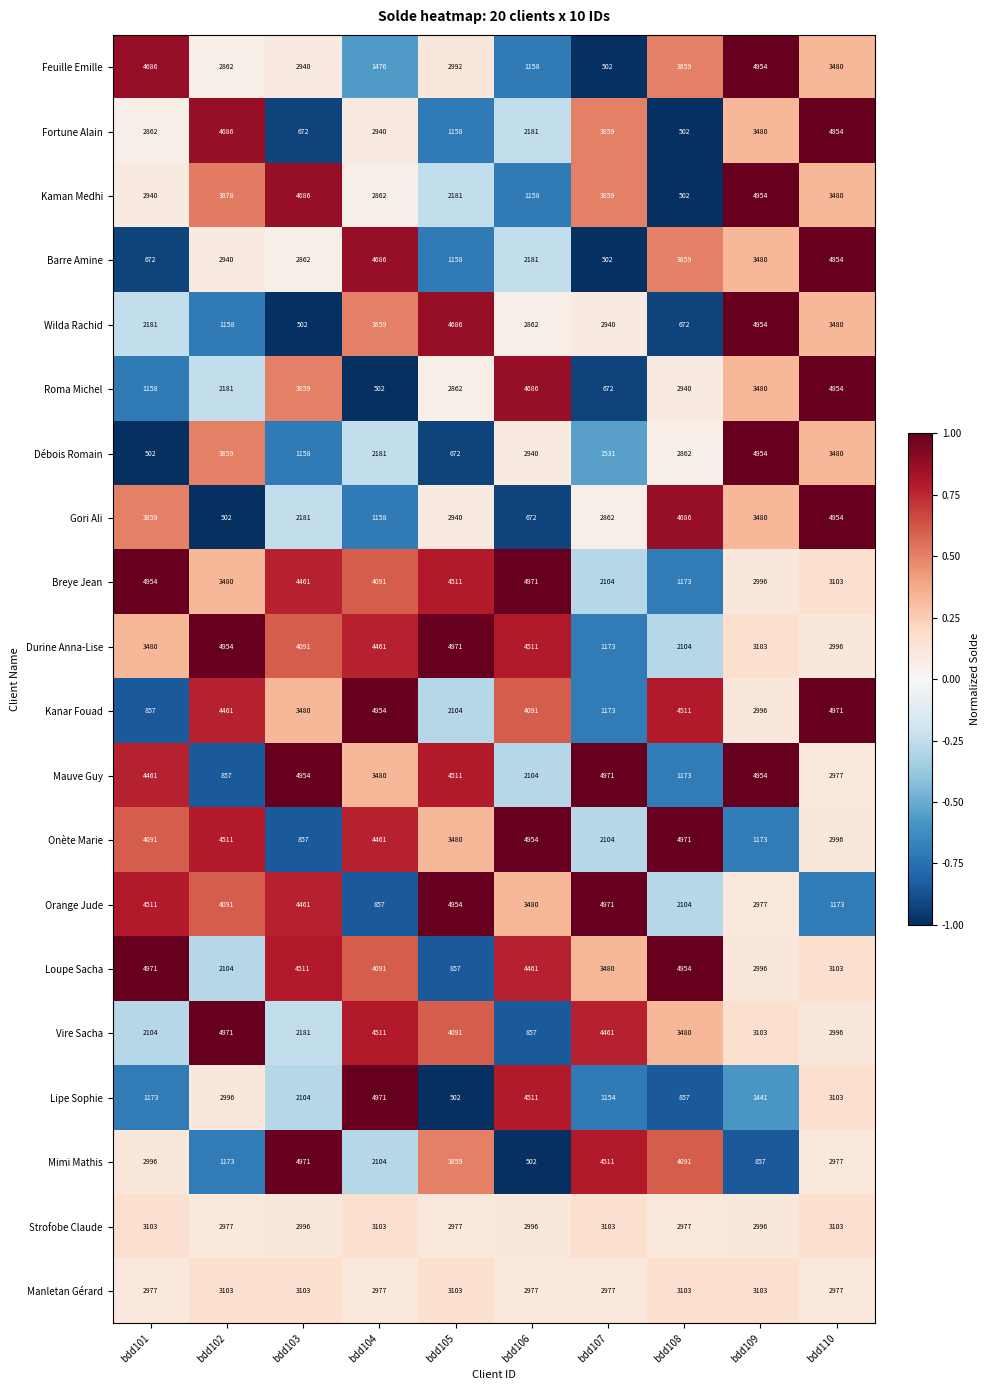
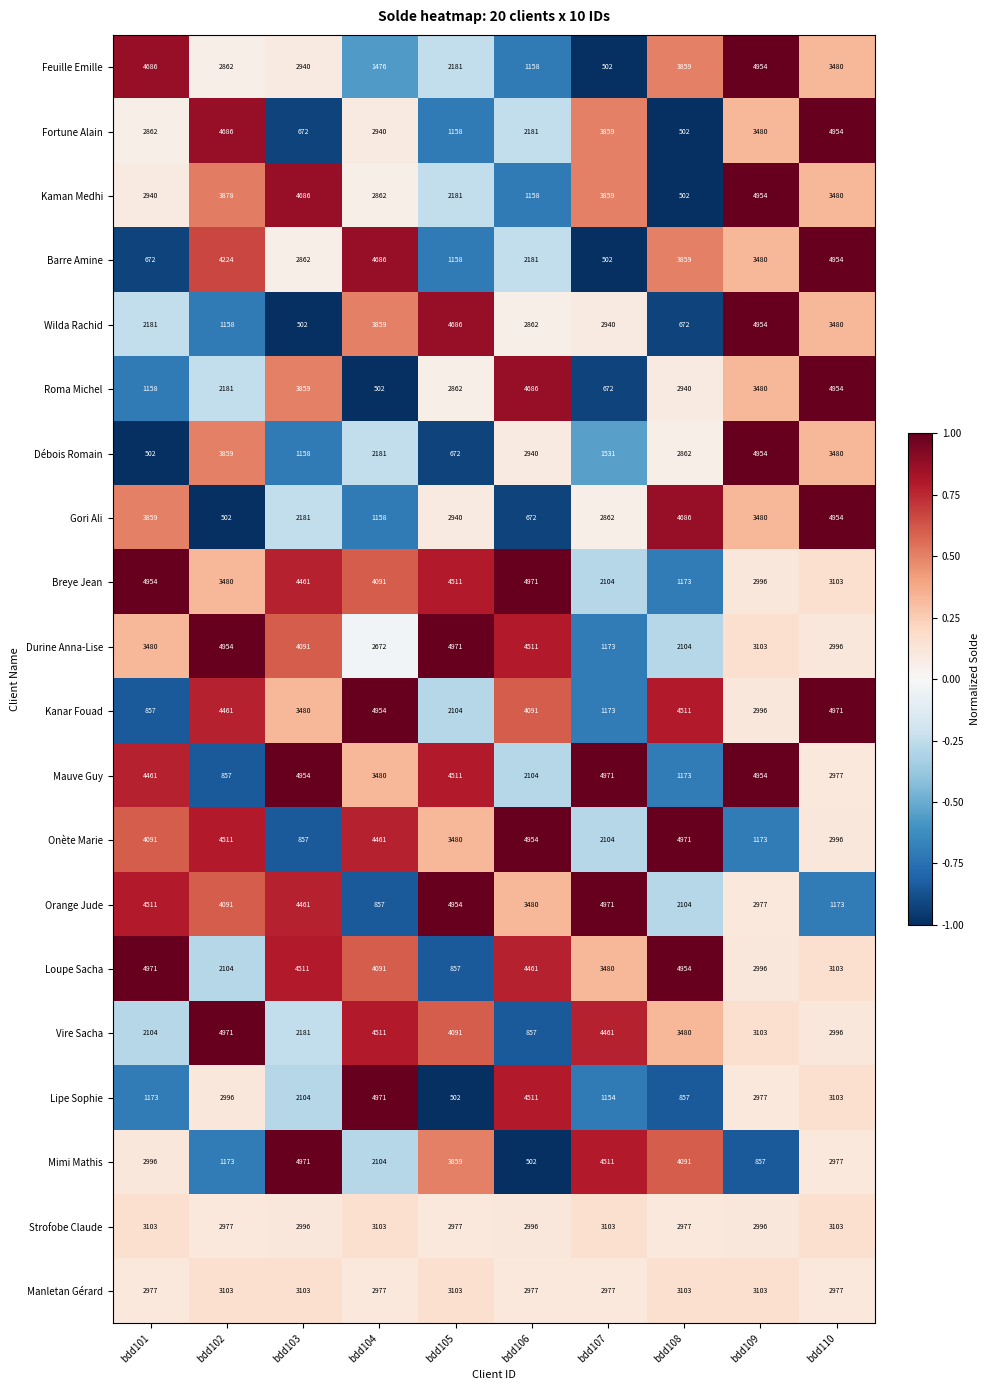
  {
    "Feuille Emille": {
      "bdd101": 4686,
      "bdd102": 2862,
      "bdd103": 2940,
      "bdd104": 1476,
-     "bdd105": 2992,
+     "bdd105": 2181,
      "bdd106": 1158,
      "bdd107": 502,
      "bdd108": 3859,
      "bdd109": 4954,
      "bdd110": 3480
    },
    "Fortune Alain": {
      "bdd101": 2862,
      "bdd102": 4686,
      "bdd103": 672,
      "bdd104": 2940,
      "bdd105": 1158,
      "bdd106": 2181,
      "bdd107": 3859,
      "bdd108": 502,
      "bdd109": 3480,
      "bdd110": 4954
    },
    "Kaman Medhi": {
      "bdd101": 2940,
      "bdd102": 3878,
      "bdd103": 4686,
      "bdd104": 2862,
      "bdd105": 2181,
      "bdd106": 1158,
      "bdd107": 3859,
      "bdd108": 502,
      "bdd109": 4954,
      "bdd110": 3480
    },
    "Barre Amine": {
      "bdd101": 672,
-     "bdd102": 2940,
+     "bdd102": 4224,
      "bdd103": 2862,
      "bdd104": 4686,
      "bdd105": 1158,
      "bdd106": 2181,
      "bdd107": 502,
      "bdd108": 3859,
      "bdd109": 3480,
      "bdd110": 4954
    },
    "Wilda Rachid": {
      "bdd101": 2181,
      "bdd102": 1158,
      "bdd103": 502,
      "bdd104": 3859,
      "bdd105": 4686,
      "bdd106": 2862,
      "bdd107": 2940,
      "bdd108": 672,
      "bdd109": 4954,
      "bdd110": 3480
    },
    "Roma Michel": {
      "bdd101": 1158,
      "bdd102": 2181,
      "bdd103": 3859,
      "bdd104": 502,
      "bdd105": 2862,
      "bdd106": 4686,
      "bdd107": 672,
      "bdd108": 2940,
      "bdd109": 3480,
      "bdd110": 4954
    },
    "Débois Romain": {
      "bdd101": 502,
      "bdd102": 3859,
      "bdd103": 1158,
      "bdd104": 2181,
      "bdd105": 672,
      "bdd106": 2940,
      "bdd107": 1531,
      "bdd108": 2862,
      "bdd109": 4954,
      "bdd110": 3480
    },
    "Gori Ali": {
      "bdd101": 3859,
      "bdd102": 502,
      "bdd103": 2181,
      "bdd104": 1158,
      "bdd105": 2940,
      "bdd106": 672,
      "bdd107": 2862,
      "bdd108": 4686,
      "bdd109": 3480,
      "bdd110": 4954
    },
    "Breye Jean": {
      "bdd101": 4954,
      "bdd102": 3480,
      "bdd103": 4461,
      "bdd104": 4091,
      "bdd105": 4511,
      "bdd106": 4971,
      "bdd107": 2104,
      "bdd108": 1173,
      "bdd109": 2996,
      "bdd110": 3103
    },
    "Durine Anna-Lise": {
      "bdd101": 3480,
      "bdd102": 4954,
      "bdd103": 4091,
-     "bdd104": 4461,
+     "bdd104": 2672,
      "bdd105": 4971,
      "bdd106": 4511,
      "bdd107": 1173,
      "bdd108": 2104,
      "bdd109": 3103,
      "bdd110": 2996
    },
    "Kanar Fouad": {
      "bdd101": 857,
      "bdd102": 4461,
      "bdd103": 3480,
      "bdd104": 4954,
      "bdd105": 2104,
      "bdd106": 4091,
      "bdd107": 1173,
      "bdd108": 4511,
      "bdd109": 2996,
      "bdd110": 4971
    },
    "Mauve Guy": {
      "bdd101": 4461,
      "bdd102": 857,
      "bdd103": 4954,
      "bdd104": 3480,
      "bdd105": 4511,
      "bdd106": 2104,
      "bdd107": 4971,
      "bdd108": 1173,
      "bdd109": 4954,
      "bdd110": 2977
    },
    "Onète Marie": {
      "bdd101": 4091,
      "bdd102": 4511,
      "bdd103": 857,
      "bdd104": 4461,
      "bdd105": 3480,
      "bdd106": 4954,
      "bdd107": 2104,
      "bdd108": 4971,
      "bdd109": 1173,
      "bdd110": 2996
    },
    "Orange Jude": {
      "bdd101": 4511,
      "bdd102": 4091,
      "bdd103": 4461,
      "bdd104": 857,
      "bdd105": 4954,
      "bdd106": 3480,
      "bdd107": 4971,
      "bdd108": 2104,
      "bdd109": 2977,
      "bdd110": 1173
    },
    "Loupe Sacha": {
      "bdd101": 4971,
      "bdd102": 2104,
      "bdd103": 4511,
      "bdd104": 4091,
      "bdd105": 857,
      "bdd106": 4461,
      "bdd107": 3480,
      "bdd108": 4954,
      "bdd109": 2996,
      "bdd110": 3103
    },
    "Vire Sacha": {
      "bdd101": 2104,
      "bdd102": 4971,
      "bdd103": 2181,
      "bdd104": 4511,
      "bdd105": 4091,
      "bdd106": 857,
      "bdd107": 4461,
      "bdd108": 3480,
      "bdd109": 3103,
      "bdd110": 2996
    },
    "Lipe Sophie": {
      "bdd101": 1173,
      "bdd102": 2996,
      "bdd103": 2104,
      "bdd104": 4971,
      "bdd105": 502,
      "bdd106": 4511,
      "bdd107": 1154,
      "bdd108": 857,
-     "bdd109": 1441,
+     "bdd109": 2977,
      "bdd110": 3103
    },
    "Mimi Mathis": {
      "bdd101": 2996,
      "bdd102": 1173,
      "bdd103": 4971,
      "bdd104": 2104,
      "bdd105": 3859,
      "bdd106": 502,
      "bdd107": 4511,
      "bdd108": 4091,
      "bdd109": 857,
      "bdd110": 2977
    },
    "Strofobe Claude": {
      "bdd101": 3103,
      "bdd102": 2977,
      "bdd103": 2996,
      "bdd104": 3103,
      "bdd105": 2977,
      "bdd106": 2996,
      "bdd107": 3103,
      "bdd108": 2977,
      "bdd109": 2996,
      "bdd110": 3103
    },
    "Manletan Gérard": {
      "bdd101": 2977,
      "bdd102": 3103,
      "bdd103": 3103,
      "bdd104": 2977,
      "bdd105": 3103,
      "bdd106": 2977,
      "bdd107": 2977,
      "bdd108": 3103,
      "bdd109": 3103,
      "bdd110": 2977
    }
  }
